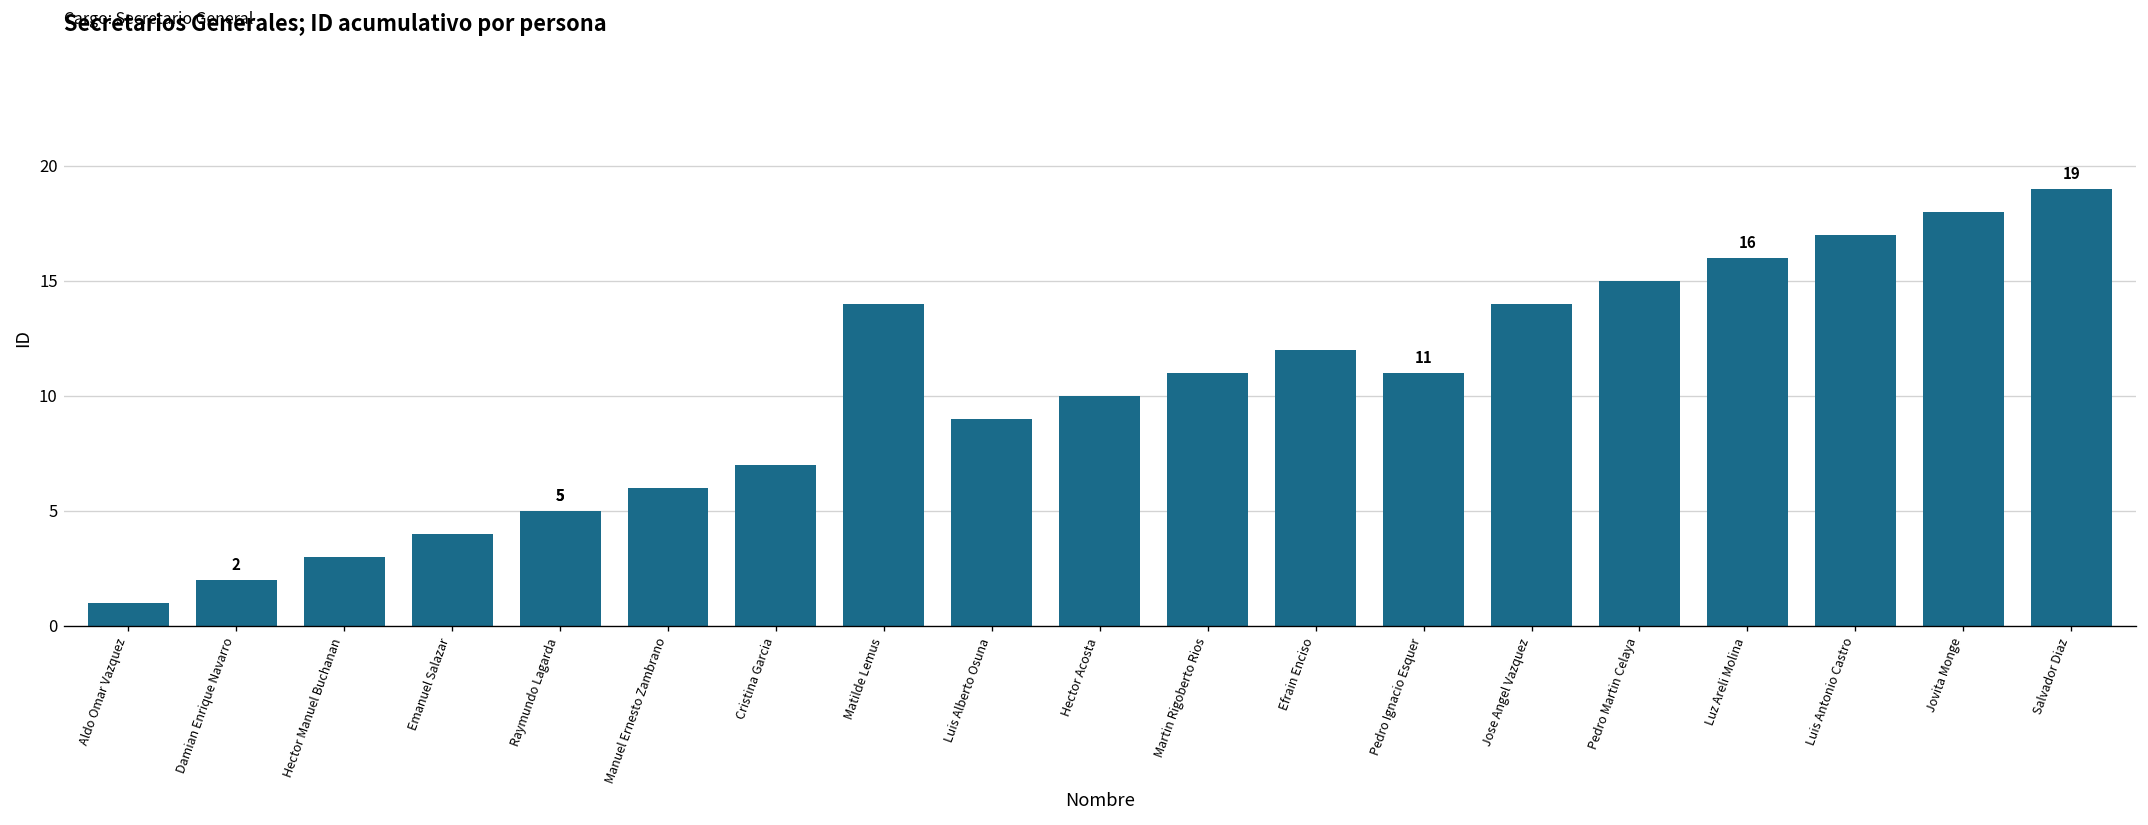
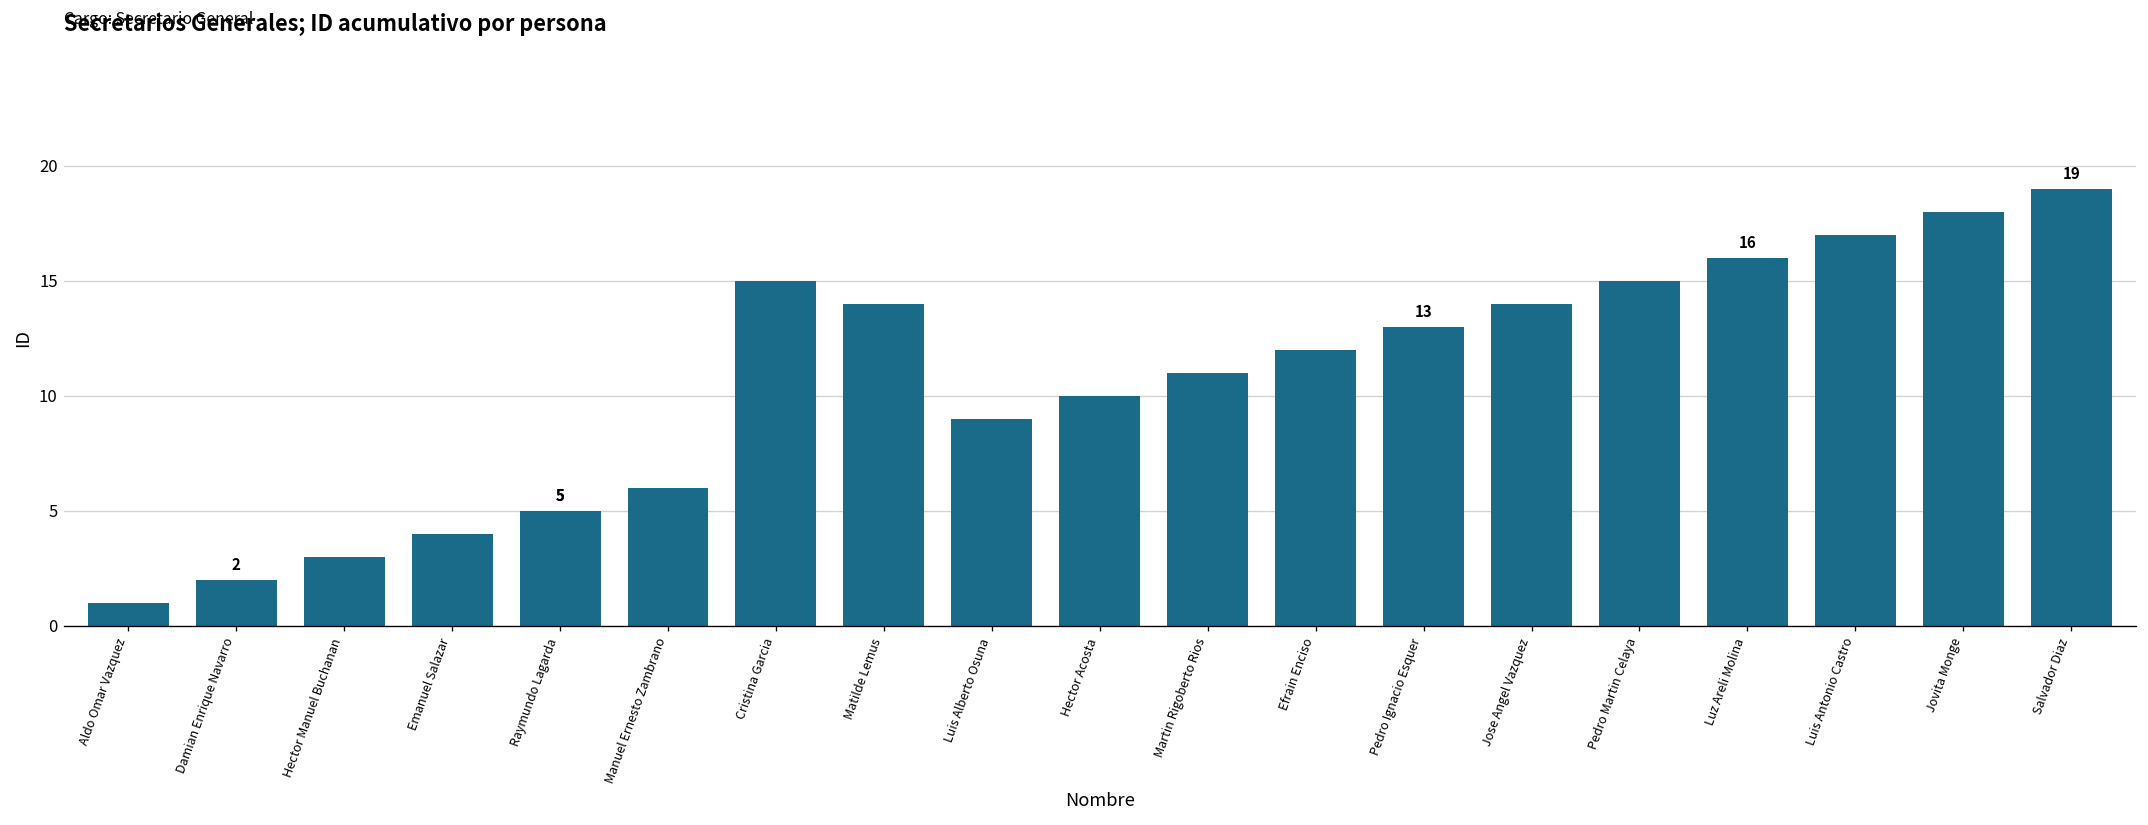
  {
    "Damian Enrique Navarro": 2,
-   "Cristina Garcia": 7,
-   "Pedro Ignacio Esquer": 11,
+   "Cristina Garcia": 15,
+   "Pedro Ignacio Esquer": 13,
    "Luz Areli Molina": 16,
    "Salvador Diaz": 19
  }
